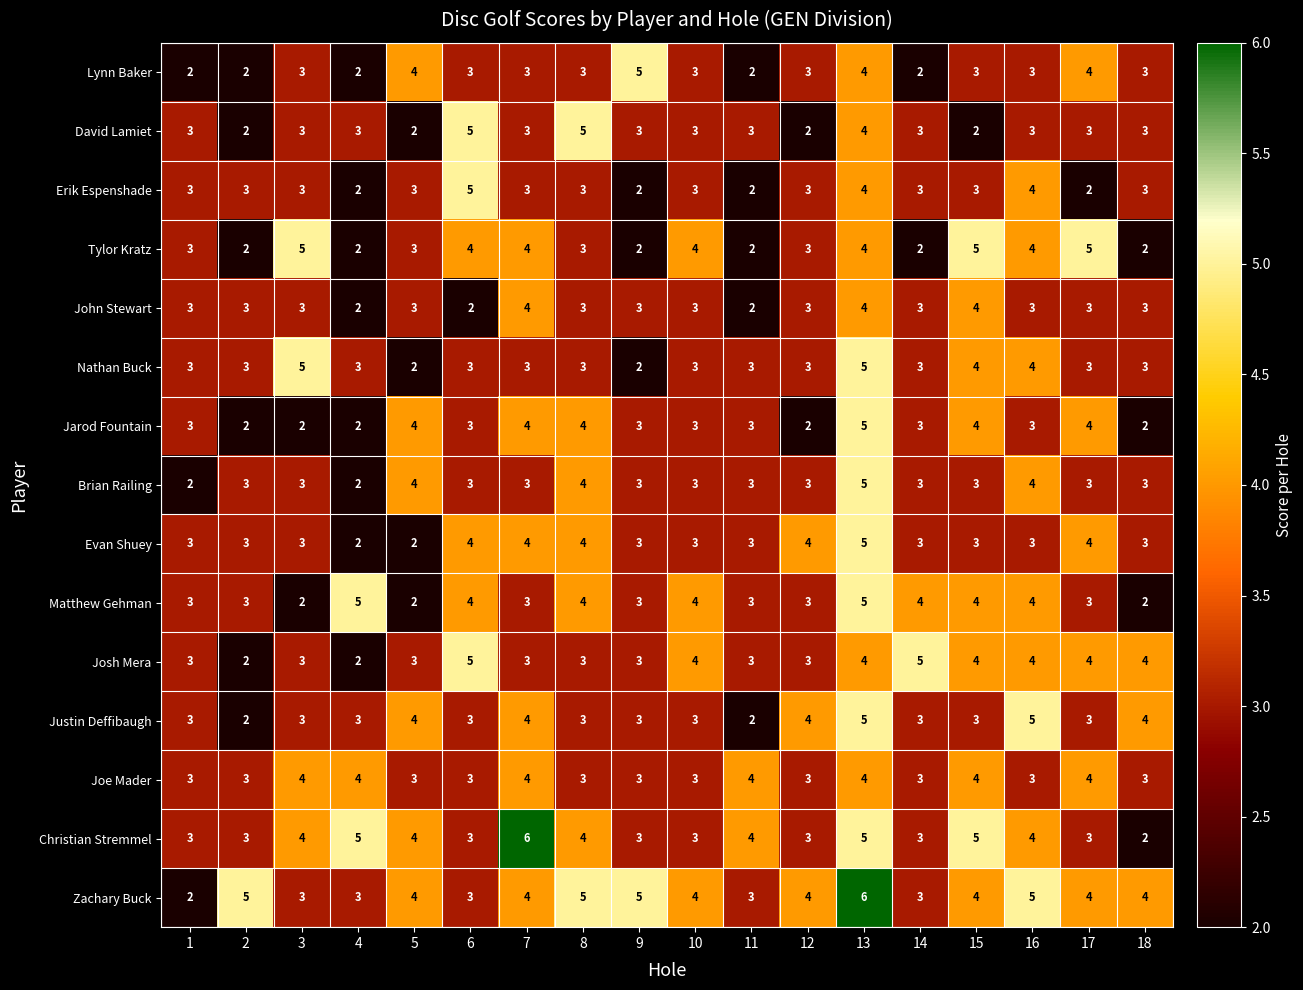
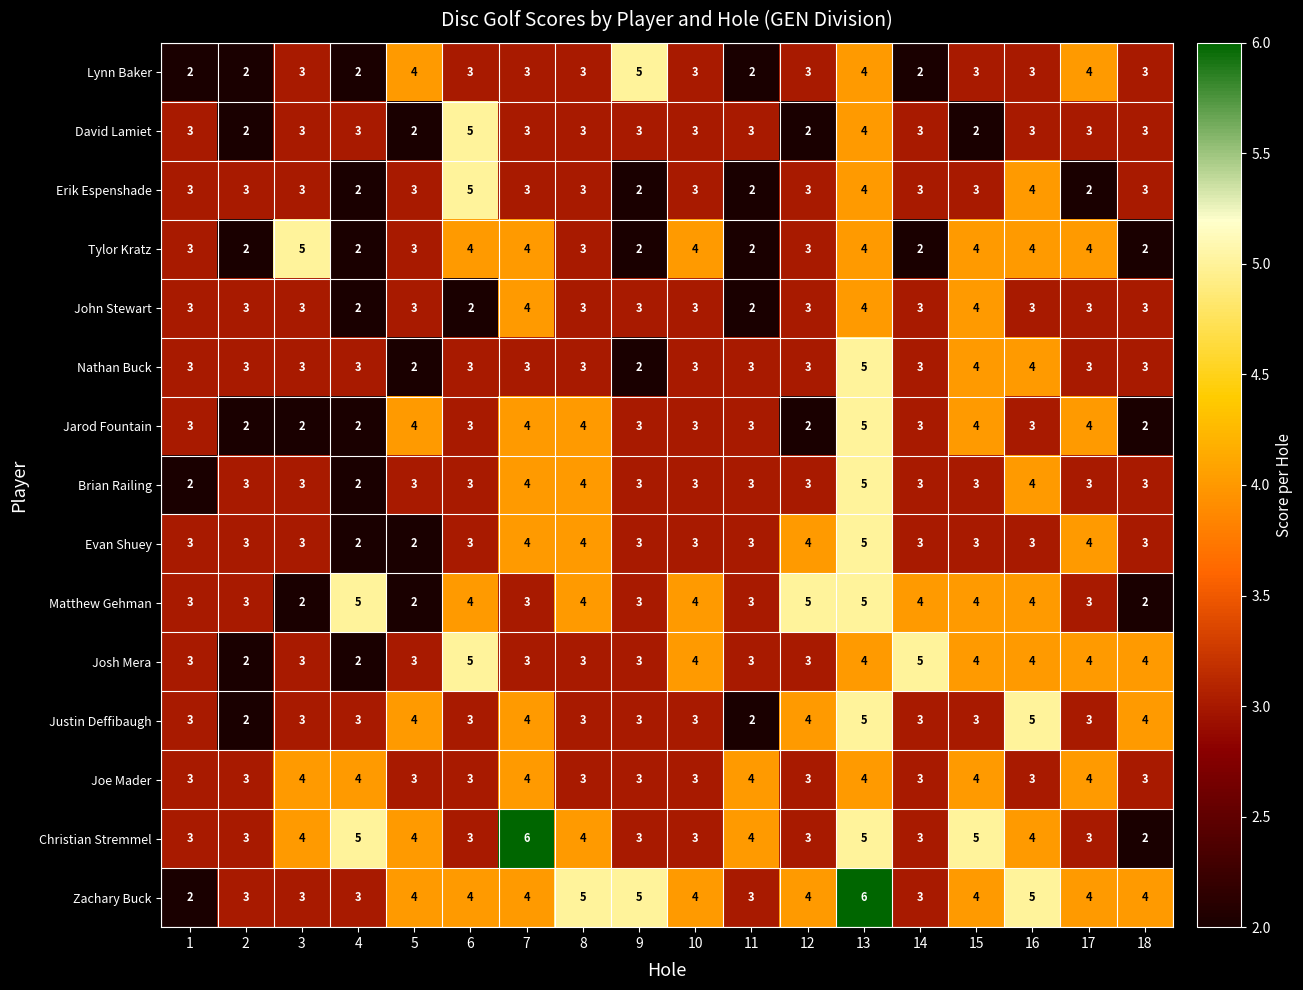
  {
    "David Lamiet": {
      "1": 3,
      "2": 2,
      "3": 3,
      "4": 3,
      "5": 2,
      "6": 5,
      "7": 3,
-     "8": 5,
+     "8": 3,
      "9": 3,
      "10": 3,
      "11": 3,
      "12": 2,
      "13": 4,
      "14": 3,
      "15": 2,
      "16": 3,
      "17": 3,
      "18": 3
    },
    "Tylor Kratz": {
      "1": 3,
      "2": 2,
      "3": 5,
      "4": 2,
      "5": 3,
      "6": 4,
      "7": 4,
      "8": 3,
      "9": 2,
      "10": 4,
      "11": 2,
      "12": 3,
      "13": 4,
      "14": 2,
-     "15": 5,
+     "15": 4,
      "16": 4,
-     "17": 5,
+     "17": 4,
      "18": 2
    },
    "Nathan Buck": {
      "1": 3,
      "2": 3,
-     "3": 5,
+     "3": 3,
      "4": 3,
      "5": 2,
      "6": 3,
      "7": 3,
      "8": 3,
      "9": 2,
      "10": 3,
      "11": 3,
      "12": 3,
      "13": 5,
      "14": 3,
      "15": 4,
      "16": 4,
      "17": 3,
      "18": 3
    },
    "Brian Railing": {
      "1": 2,
      "2": 3,
      "3": 3,
      "4": 2,
-     "5": 4,
+     "5": 3,
      "6": 3,
-     "7": 3,
+     "7": 4,
      "8": 4,
      "9": 3,
      "10": 3,
      "11": 3,
      "12": 3,
      "13": 5,
      "14": 3,
      "15": 3,
      "16": 4,
      "17": 3,
      "18": 3
    },
    "Evan Shuey": {
      "1": 3,
      "2": 3,
      "3": 3,
      "4": 2,
      "5": 2,
-     "6": 4,
+     "6": 3,
      "7": 4,
      "8": 4,
      "9": 3,
      "10": 3,
      "11": 3,
      "12": 4,
      "13": 5,
      "14": 3,
      "15": 3,
      "16": 3,
      "17": 4,
      "18": 3
    },
    "Matthew Gehman": {
      "1": 3,
      "2": 3,
      "3": 2,
      "4": 5,
      "5": 2,
      "6": 4,
      "7": 3,
      "8": 4,
      "9": 3,
      "10": 4,
      "11": 3,
-     "12": 3,
+     "12": 5,
      "13": 5,
      "14": 4,
      "15": 4,
      "16": 4,
      "17": 3,
      "18": 2
    },
    "Zachary Buck": {
      "1": 2,
-     "2": 5,
+     "2": 3,
      "3": 3,
      "4": 3,
      "5": 4,
-     "6": 3,
+     "6": 4,
      "7": 4,
      "8": 5,
      "9": 5,
      "10": 4,
      "11": 3,
      "12": 4,
      "13": 6,
      "14": 3,
      "15": 4,
      "16": 5,
      "17": 4,
      "18": 4
    }
  }
